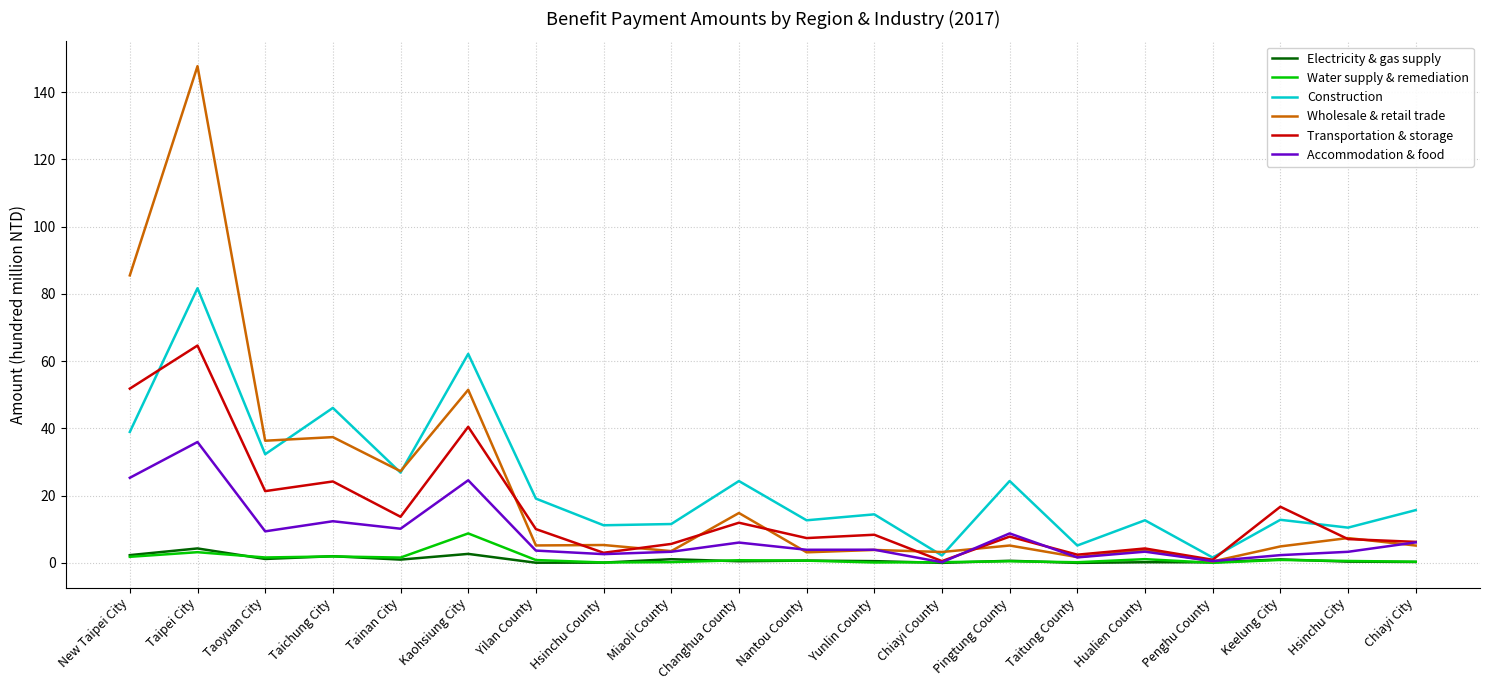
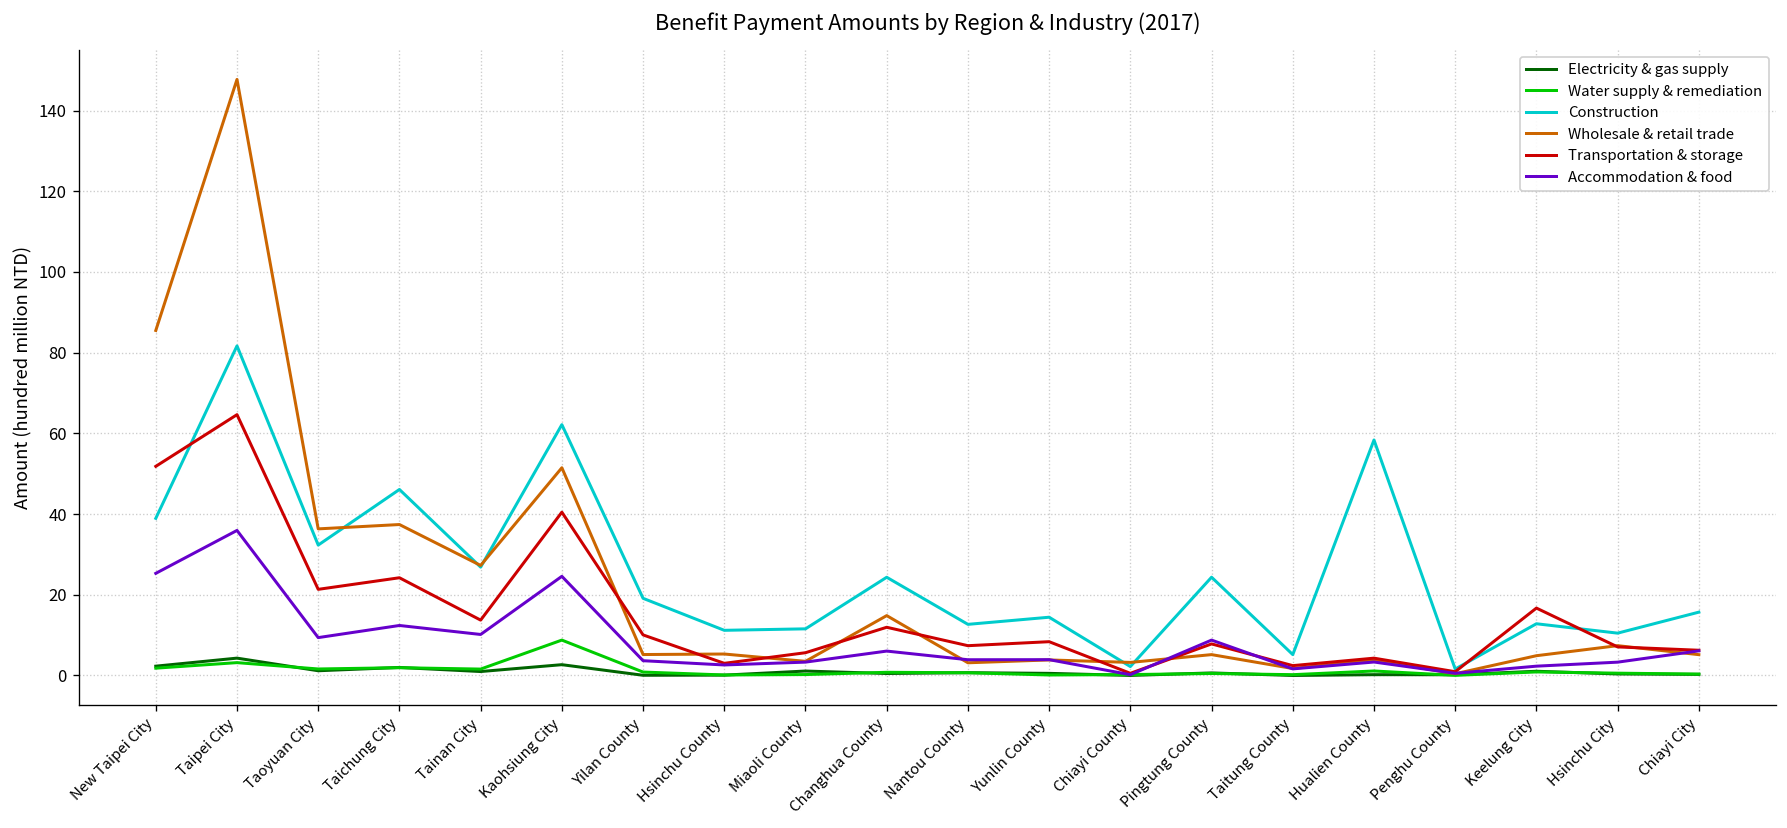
  {
    "Electricity & gas supply": {
      "Taipei City": 4,
      "Kaohsiung City": 3,
      "Yilan County": 0,
      "Miaoli County": 1,
      "Hualien County": 0
    },
    "Water supply & remediation": {
      "Taipei City": 3,
      "Kaohsiung City": 9,
      "Yilan County": 1,
      "Miaoli County": 0,
      "Hualien County": 1
    },
    "Construction": {
      "New Taipei City": 39,
      "Taipei City": 82,
      "Taoyuan City": 32,
      "Taichung City": 46,
      "Kaohsiung City": 62,
      "Yilan County": 19,
      "Hsinchu County": 11,
      "Miaoli County": 12,
      "Changhua County": 24,
      "Nantou County": 13,
      "Yunlin County": 14,
      "Chiayi County": 2,
      "Pingtung County": 24,
      "Taitung County": 5,
-     "Hualien County": 13,
+     "Hualien County": 58,
      "Keelung City": 13,
      "Hsinchu City": 10,
      "Chiayi City": 16
    },
    "Wholesale & retail trade": {
      "New Taipei City": 86,
      "Taipei City": 148,
      "Taoyuan City": 36,
      "Taichung City": 37,
      "Kaohsiung City": 51,
      "Yilan County": 5,
      "Hsinchu County": 5,
      "Changhua County": 15,
      "Chiayi County": 3,
      "Pingtung County": 5,
      "Keelung City": 5,
      "Chiayi City": 5
    },
    "Transportation & storage": {
      "New Taipei City": 52,
      "Taipei City": 65,
      "Taoyuan City": 21,
      "Taichung City": 24,
      "Tainan City": 14,
      "Kaohsiung City": 40,
      "Yilan County": 10,
      "Miaoli County": 6,
      "Changhua County": 12,
      "Nantou County": 7,
      "Yunlin County": 8,
      "Pingtung County": 8,
      "Keelung City": 17
    },
    "Accommodation & food": {
      "New Taipei City": 25,
      "Taipei City": 36,
      "Taoyuan City": 9,
      "Taichung City": 12,
      "Tainan City": 10,
      "Kaohsiung City": 25,
      "Yilan County": 4,
      "Changhua County": 6,
      "Pingtung County": 9,
      "Keelung City": 2,
      "Hsinchu City": 3
    }
  }
